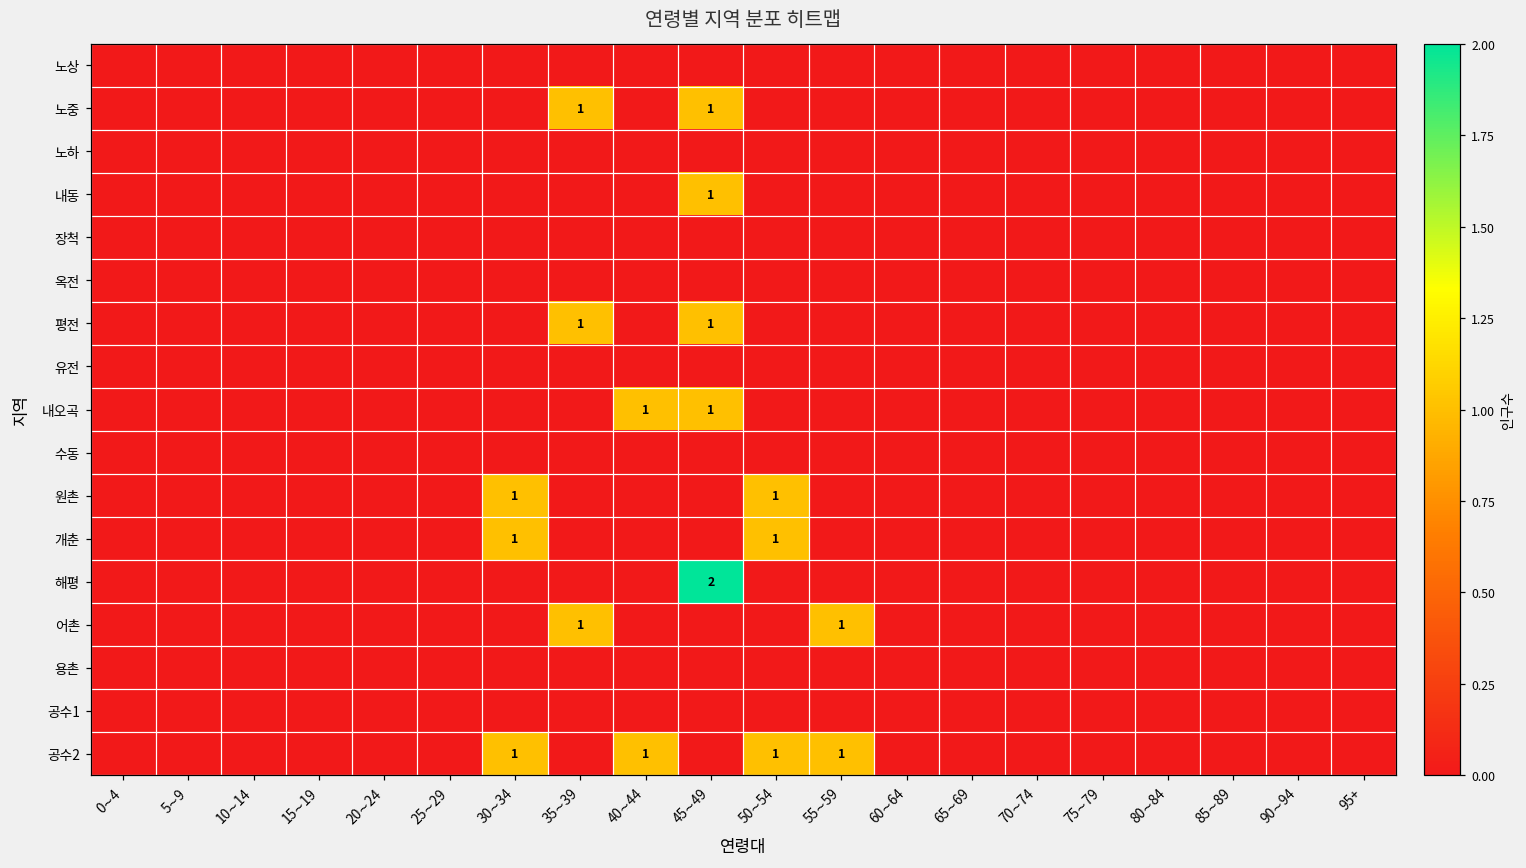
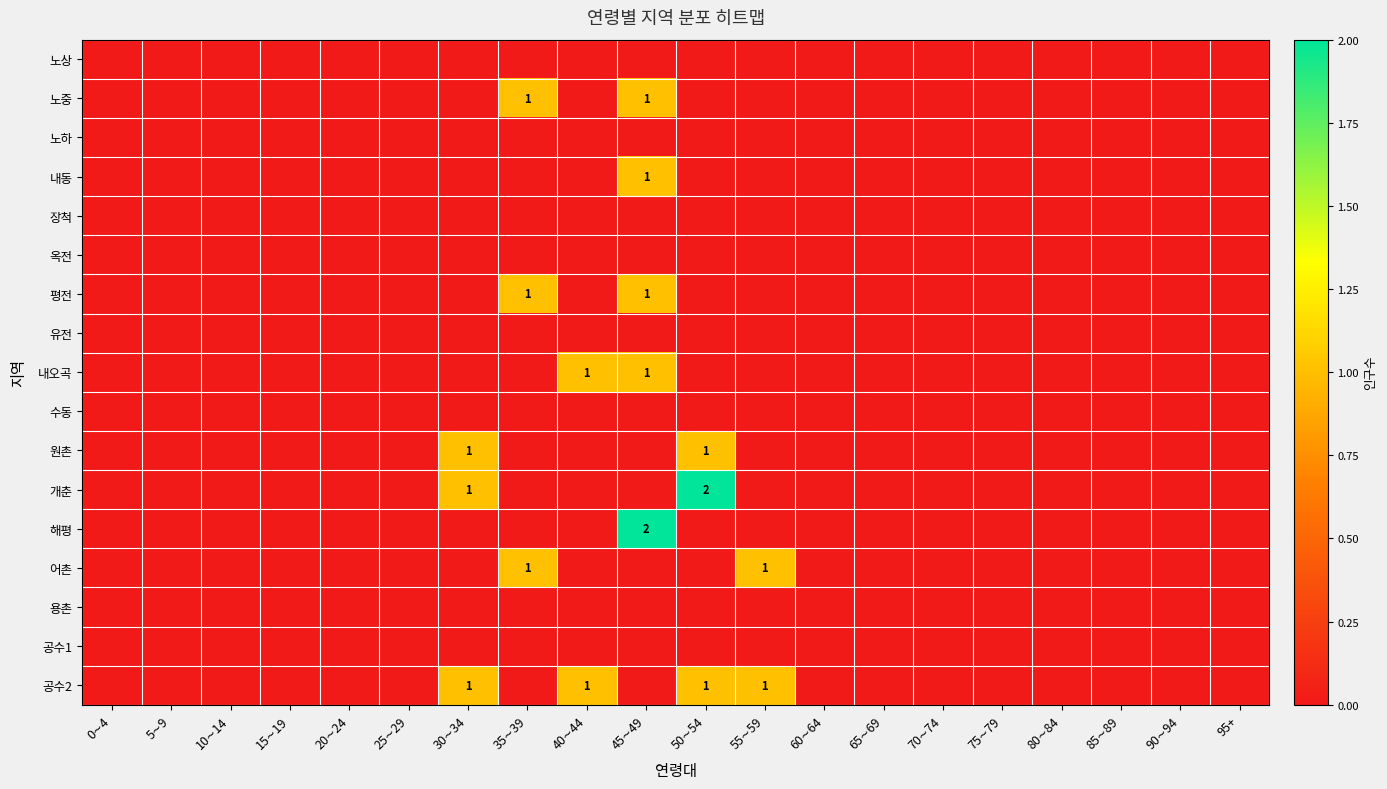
  {
    "노중": {
      "35∼39": 1,
      "45∼49": 1
    },
    "내동": {
      "45∼49": 1
    },
    "평전": {
      "35∼39": 1,
      "45∼49": 1
    },
    "내오곡": {
      "40∼44": 1,
      "45∼49": 1
    },
    "원촌": {
      "30∼34": 1,
      "50∼54": 1
    },
    "개춘": {
      "30∼34": 1,
-     "50∼54": 1
+     "50∼54": 2
    },
    "해평": {
      "45∼49": 2
    },
    "어촌": {
      "35∼39": 1,
      "55∼59": 1
    },
    "공수2": {
      "30∼34": 1,
      "40∼44": 1,
      "50∼54": 1,
      "55∼59": 1
    }
  }
